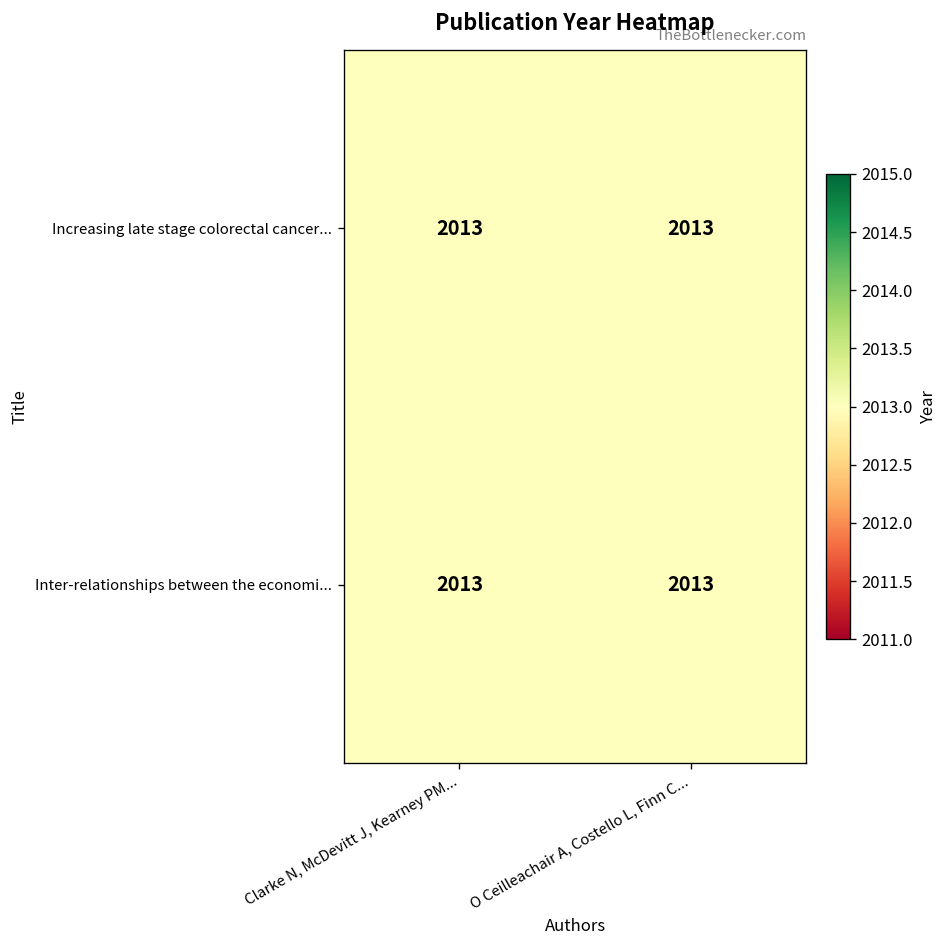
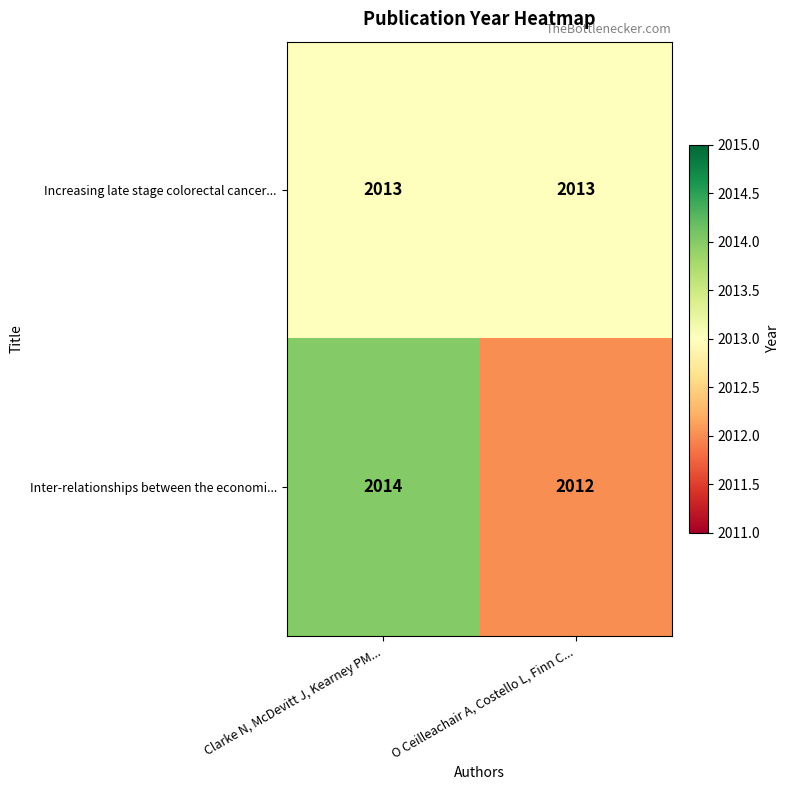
  {
    "Increasing late stage colorectal cancer...": {
      "Clarke N, McDevitt J, Kearney PM...": 2013,
      "O Ceilleachair A, Costello L, Finn C...": 2013
    },
    "Inter-relationships between the economi...": {
-     "Clarke N, McDevitt J, Kearney PM...": 2013,
-     "O Ceilleachair A, Costello L, Finn C...": 2013
+     "Clarke N, McDevitt J, Kearney PM...": 2014,
+     "O Ceilleachair A, Costello L, Finn C...": 2012
    }
  }
